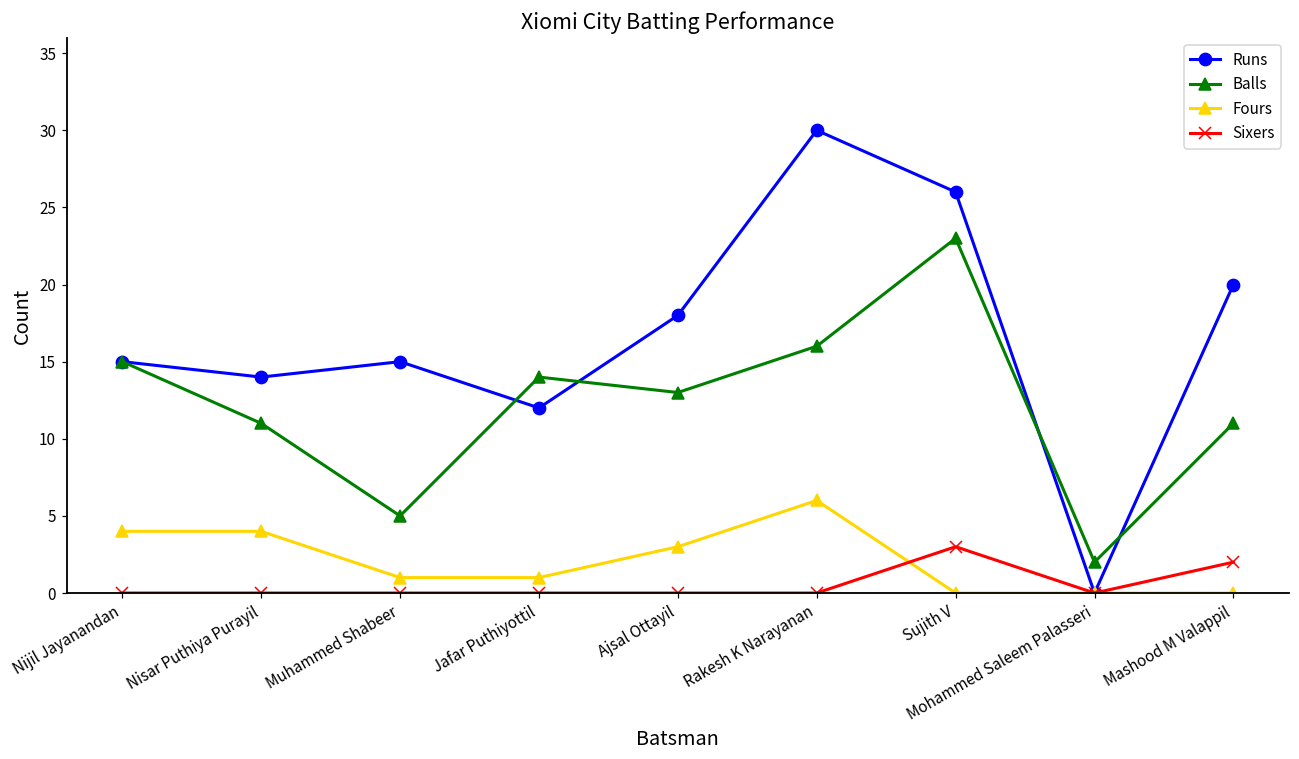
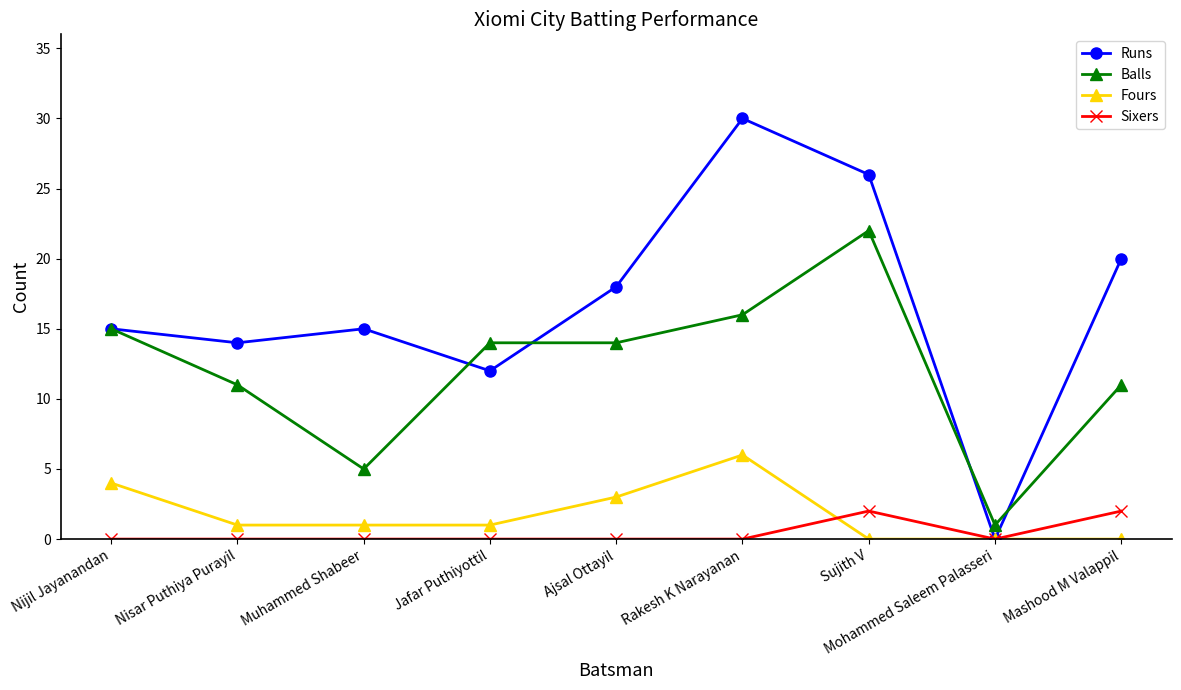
  {
    "Runs": {
      "Nisar Puthiya Purayil": 14,
      "Muhammed Shabeer": 15,
      "Jafar Puthiyottil": 12,
      "Ajsal Ottayil": 18,
      "Rakesh K Narayanan": 30,
      "Sujith V": 26,
      "Mashood M Valappil": 20
    },
    "Balls": {
      "Nisar Puthiya Purayil": 11,
      "Muhammed Shabeer": 5,
      "Jafar Puthiyottil": 14,
-     "Ajsal Ottayil": 13,
+     "Ajsal Ottayil": 14,
      "Rakesh K Narayanan": 16,
-     "Sujith V": 23,
-     "Mohammed Saleem Palasseri": 2,
+     "Sujith V": 22,
+     "Mohammed Saleem Palasseri": 1,
      "Mashood M Valappil": 11
    },
    "Fours": {
      "Nijil Jayanandan": 4,
-     "Nisar Puthiya Purayil": 4,
+     "Nisar Puthiya Purayil": 1,
      "Muhammed Shabeer": 1,
      "Jafar Puthiyottil": 1,
      "Ajsal Ottayil": 3,
      "Rakesh K Narayanan": 6,
      "Sujith V": 0,
      "Mashood M Valappil": 0
    },
    "Sixers": {
      "Nijil Jayanandan": 0,
      "Nisar Puthiya Purayil": 0,
      "Muhammed Shabeer": 0,
      "Jafar Puthiyottil": 0,
      "Ajsal Ottayil": 0,
      "Rakesh K Narayanan": 0,
-     "Sujith V": 3,
+     "Sujith V": 2,
      "Mashood M Valappil": 2
    }
  }
